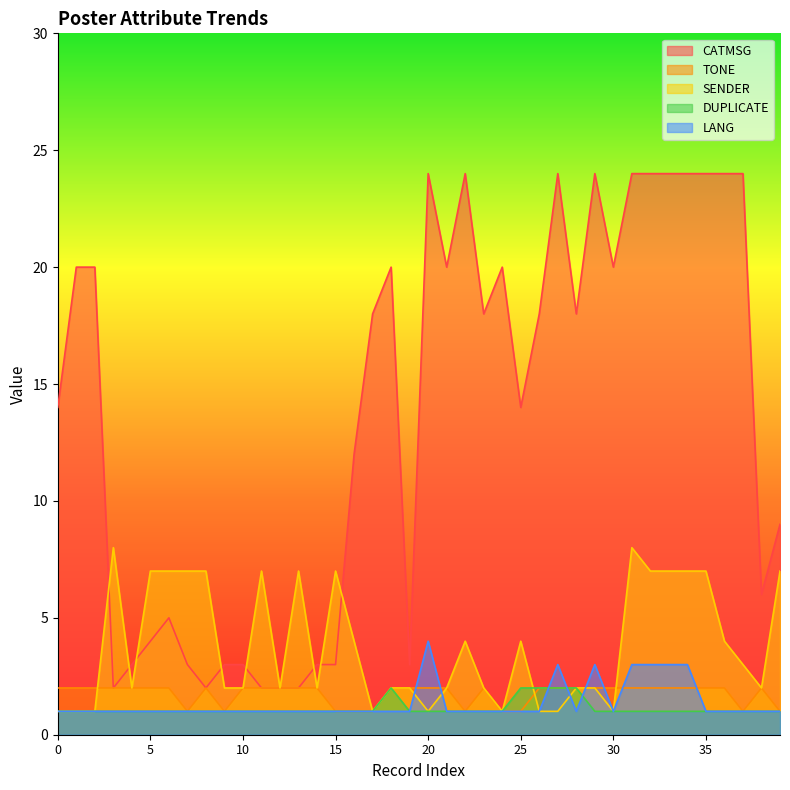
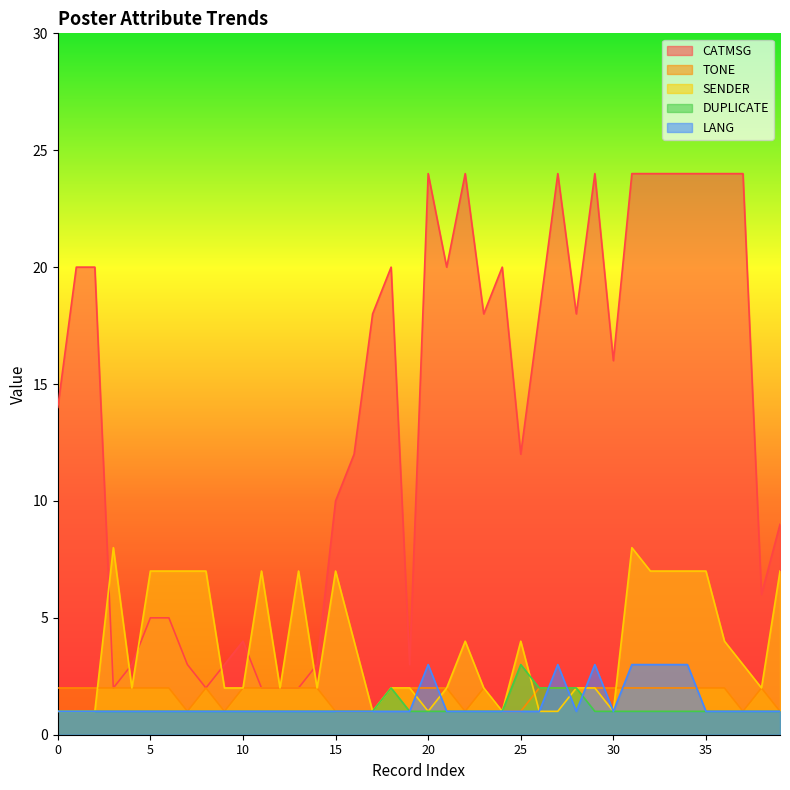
  {
    "CATMSG": {
      "0": 14,
-     "5": 4,
-     "10": 3,
-     "15": 3,
+     "5": 5,
+     "10": 4,
+     "15": 10,
      "20": 24,
-     "25": 14,
-     "30": 20,
+     "25": 12,
+     "30": 16,
      "35": 24
    },
    "DUPLICATE": {
-     "25": 2
+     "25": 3
    },
    "LANG": {
-     "20": 4
+     "20": 3
    }
  }
